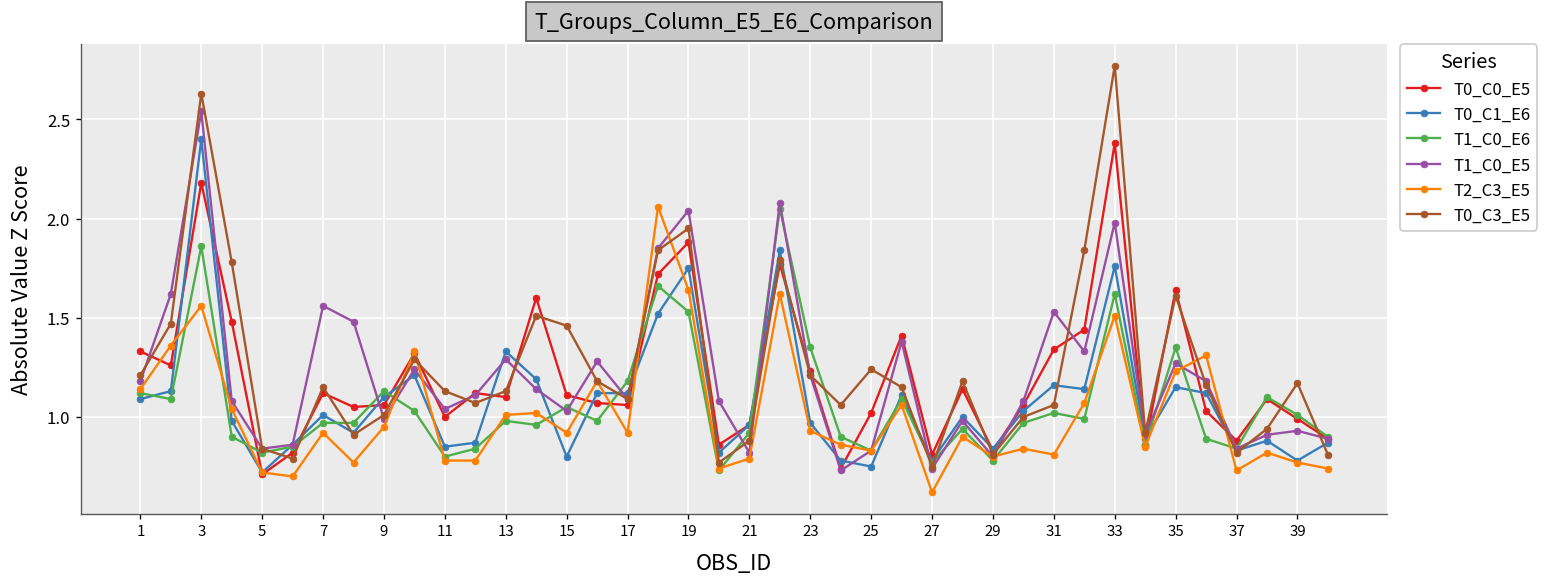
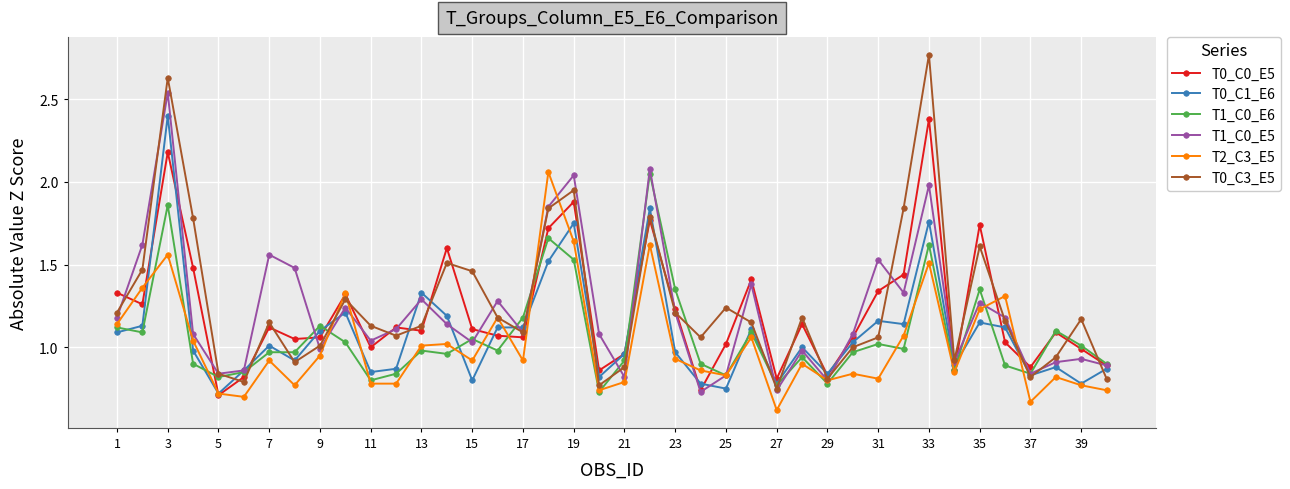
  {
    "T0_C0_E5": {
      "1": 1.33,
      "3": 2.18,
      "7": 1.12,
      "9": 1.06,
      "11": 1.00,
      "13": 1.10,
      "15": 1.11,
      "17": 1.06,
      "19": 1.88,
      "23": 1.23,
      "25": 1.02,
      "27": 0.81,
      "31": 1.34,
      "33": 2.38,
-     "35": 1.64,
+     "35": 1.74,
      "37": 0.88,
      "39": 0.99
    },
    "T0_C1_E6": {
      "1": 1.09,
      "3": 2.40,
      "7": 1.01,
      "9": 1.10,
      "11": 0.85,
      "13": 1.33,
      "15": 0.80,
      "17": 1.12,
      "19": 1.75,
      "23": 0.97,
      "25": 0.75,
      "31": 1.16,
      "33": 1.76,
      "35": 1.15
    },
    "T1_C0_E6": {
      "1": 1.12,
      "3": 1.86,
      "5": 0.82,
      "7": 0.97,
      "9": 1.13,
      "11": 0.80,
      "13": 0.98,
      "15": 1.05,
      "17": 1.18,
      "19": 1.53,
      "21": 0.92,
      "23": 1.35,
      "29": 0.78,
      "31": 1.02,
      "33": 1.62,
      "35": 1.35,
      "39": 1.01
    },
    "T1_C0_E5": {
      "1": 1.18,
      "3": 2.54,
      "7": 1.56,
      "9": 0.99,
      "11": 1.04,
      "13": 1.29,
      "15": 1.03,
      "19": 2.04,
      "21": 0.82,
      "31": 1.53,
      "33": 1.98,
      "35": 1.27,
      "39": 0.93
    },
    "T2_C3_E5": {
      "1": 1.14,
      "3": 1.56,
      "7": 0.92,
      "9": 0.95,
      "11": 0.78,
      "13": 1.01,
      "15": 0.92,
      "17": 0.92,
      "19": 1.64,
      "21": 0.79,
      "23": 0.93,
      "27": 0.62,
      "31": 0.81,
      "33": 1.51,
      "35": 1.23,
-     "37": 0.73
+     "37": 0.67
    },
    "T0_C3_E5": {
      "1": 1.21,
      "3": 2.63,
      "7": 1.15,
      "9": 1.01,
      "11": 1.13,
      "13": 1.13,
      "15": 1.46,
      "19": 1.95,
      "21": 0.88,
      "25": 1.24,
      "31": 1.06,
      "33": 2.77,
      "35": 1.61,
      "39": 1.17
    }
  }
